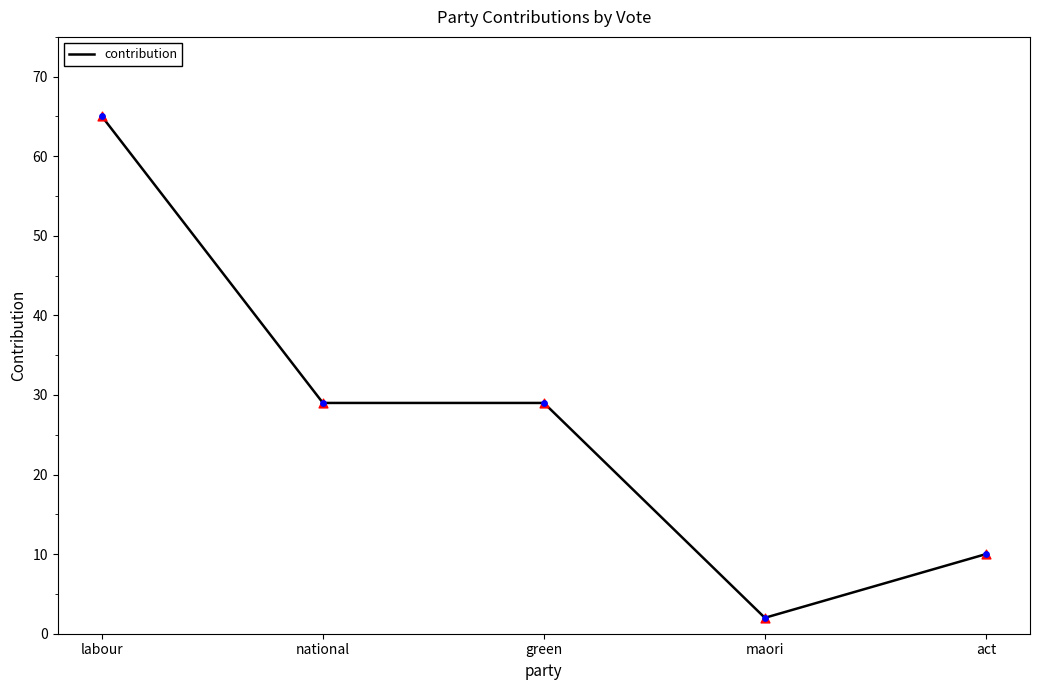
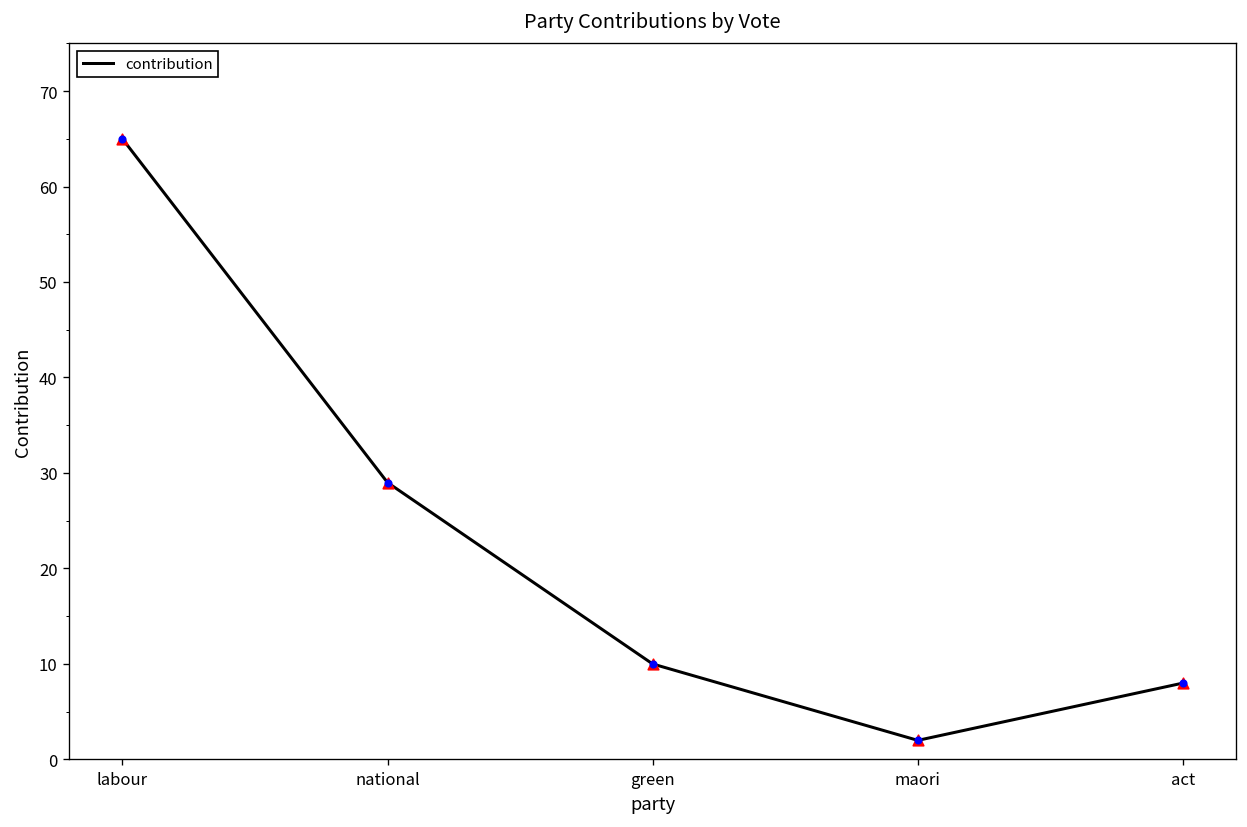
  {
    "labour": 65,
    "national": 29,
-   "green": 29,
+   "green": 10,
    "maori": 2,
-   "act": 10
+   "act": 8
  }
